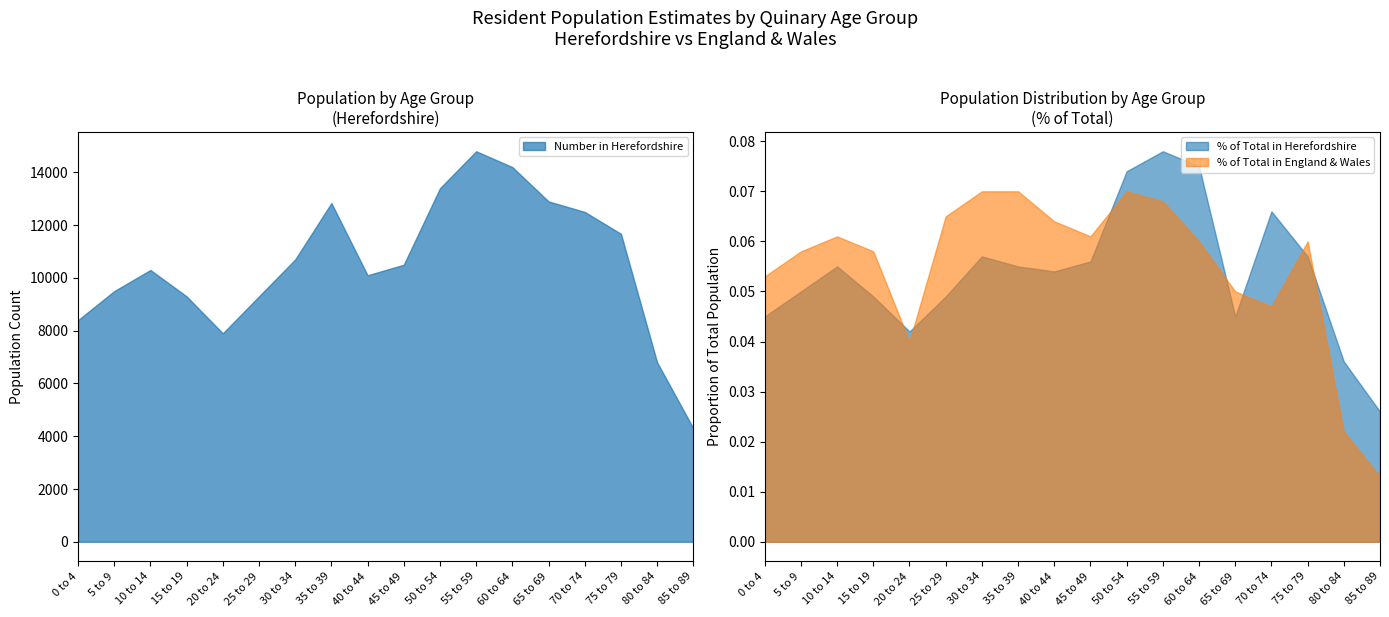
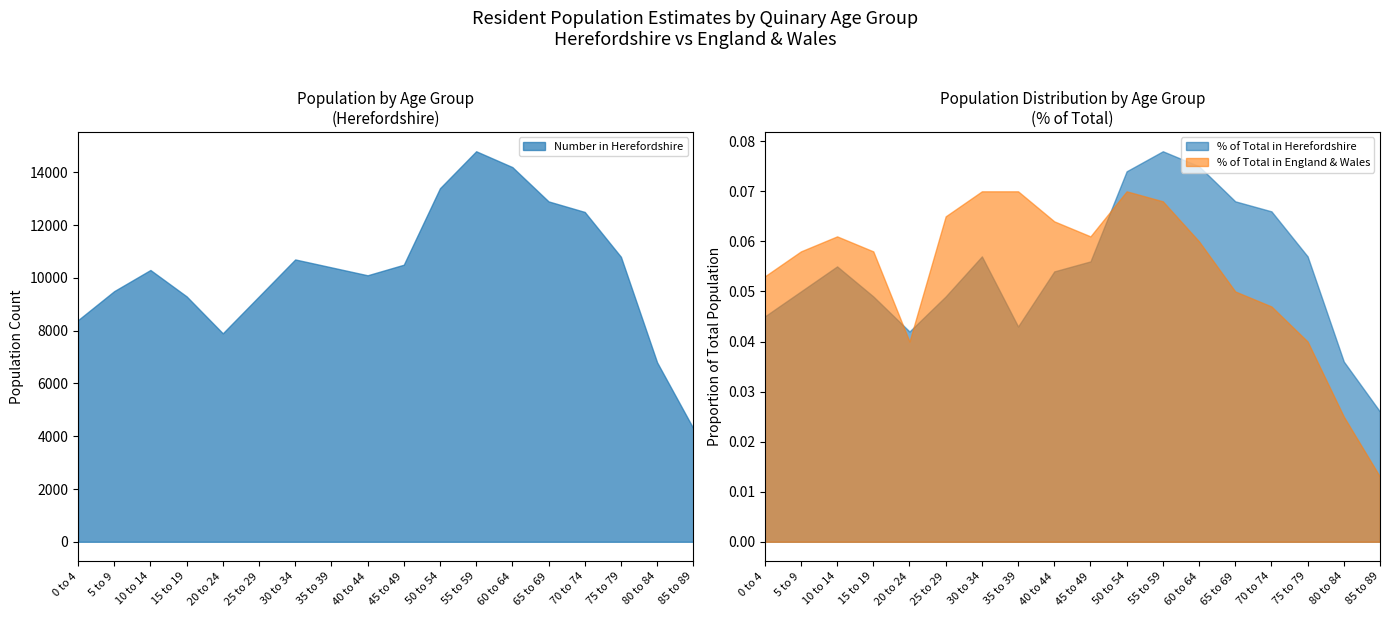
  {
    "Population by Age Group (Herefordshire)": {
      "0 to 4": 8400,
      "5 to 9": 9500,
      "10 to 14": 10300,
      "15 to 19": 9300,
      "20 to 24": 7900,
      "25 to 29": 9300,
      "30 to 34": 10700,
-     "35 to 39": 12800,
+     "35 to 39": 10400,
      "40 to 44": 10100,
      "45 to 49": 10500,
      "50 to 54": 13400,
      "55 to 59": 14800,
      "60 to 64": 14200,
      "65 to 69": 12900,
      "70 to 74": 12500,
-     "75 to 79": 11700,
+     "75 to 79": 10800,
      "80 to 84": 6800,
      "85 to 89": 4300
    },
    "Population Distribution by Age Group (% of Total)": {
      "% of Total in Herefordshire": {
        "0 to 4": 0.045,
        "5 to 9": 0.050,
        "10 to 14": 0.055,
        "15 to 19": 0.049,
        "20 to 24": 0.042,
        "25 to 29": 0.049,
        "30 to 34": 0.057,
-       "35 to 39": 0.055,
+       "35 to 39": 0.043,
        "40 to 44": 0.054,
        "45 to 49": 0.056,
        "50 to 54": 0.074,
        "55 to 59": 0.078,
-       "65 to 69": 0.045,
+       "65 to 69": 0.068,
        "70 to 74": 0.066,
        "75 to 79": 0.057,
        "80 to 84": 0.036,
        "85 to 89": 0.026
      },
      "% of Total in England & Wales": {
        "0 to 4": 0.053,
        "5 to 9": 0.058,
        "10 to 14": 0.061,
        "15 to 19": 0.058,
        "20 to 24": 0.040,
        "25 to 29": 0.065,
        "30 to 34": 0.070,
        "35 to 39": 0.070,
        "40 to 44": 0.064,
        "45 to 49": 0.061,
        "50 to 54": 0.070,
        "55 to 59": 0.068,
        "60 to 64": 0.060,
        "65 to 69": 0.050,
        "70 to 74": 0.047,
-       "75 to 79": 0.06,
-       "80 to 84": 0.022,
+       "75 to 79": 0.04,
+       "80 to 84": 0.025,
        "85 to 89": 0.013
      }
    }
  }
